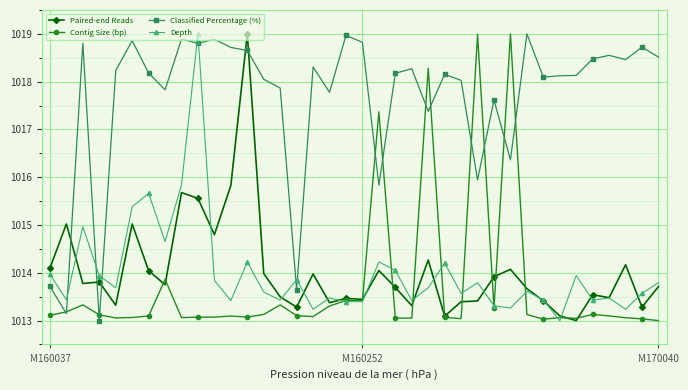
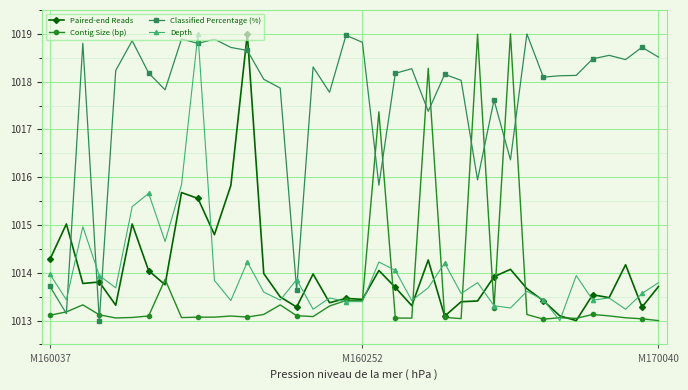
  {
    "Paired-end Reads": {
-     "M160037": 1014.1,
+     "M160037": 1014.3,
      "M170040": 1013.7
    }
  }
